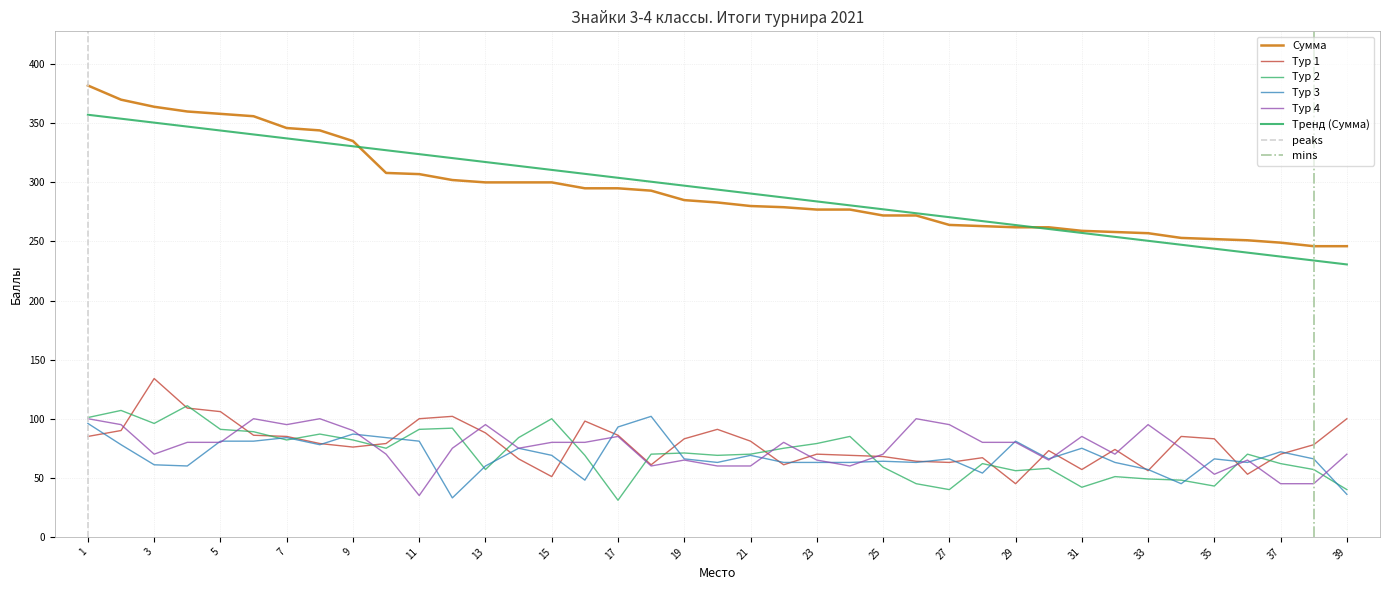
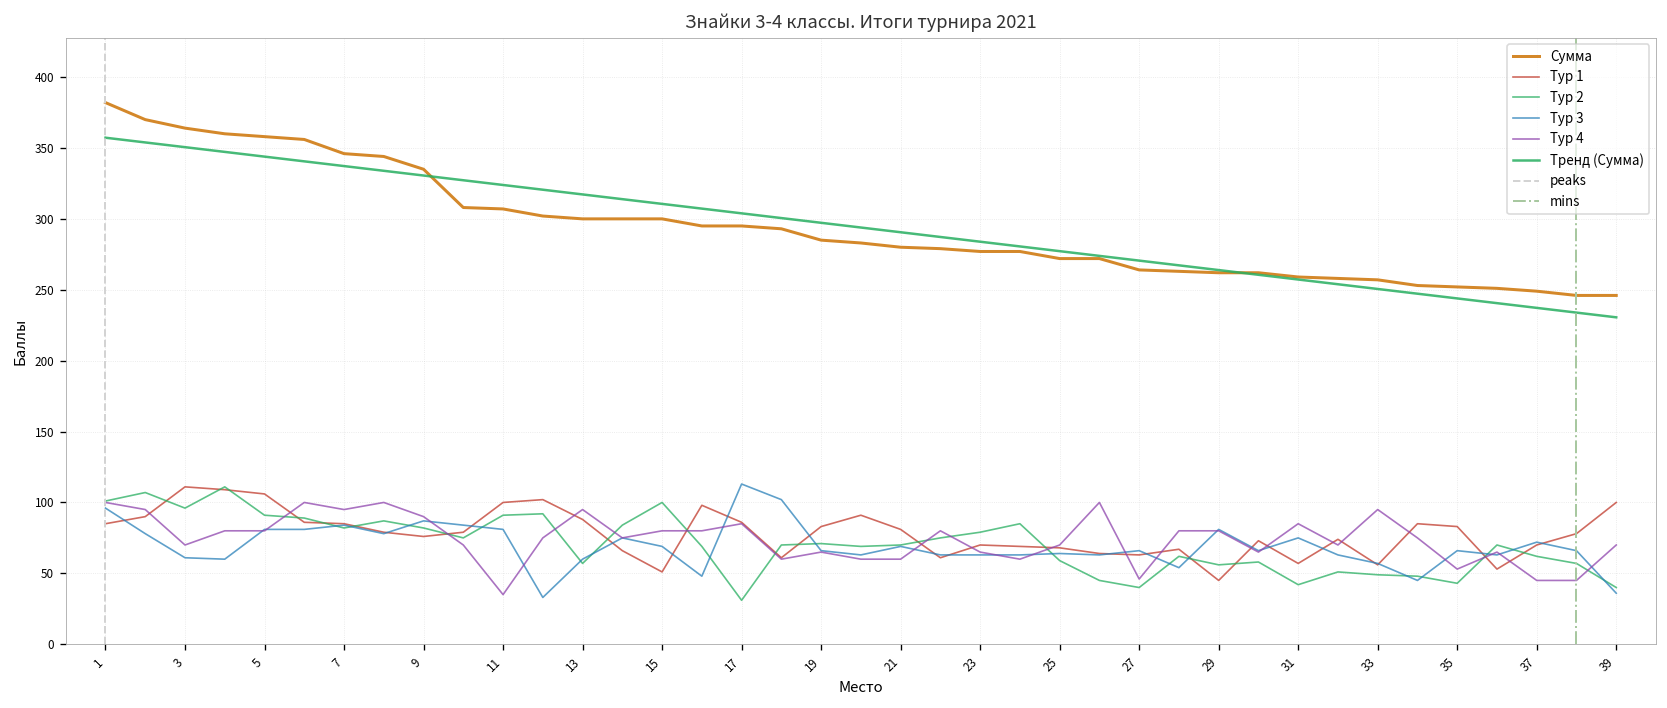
  {
    "Сумма": {
      "1": 382,
      "3": 364,
      "5": 358,
      "7": 346,
      "9": 335,
      "11": 307,
      "13": 300,
      "15": 300,
      "17": 295,
      "19": 285,
      "21": 280,
      "23": 277,
      "25": 272,
      "27": 264,
      "33": 257,
      "35": 252,
      "37": 249,
      "39": 246
    },
    "Тур 1": {
      "1": 85,
-     "3": 134,
+     "3": 111,
      "5": 106,
      "9": 76,
      "11": 100,
      "13": 88,
      "15": 51,
      "19": 83,
      "21": 81,
      "23": 70,
      "27": 63,
      "29": 45,
      "31": 57,
      "35": 83,
      "39": 100
    },
    "Тур 3": {
      "1": 96,
      "3": 61,
      "9": 87,
      "11": 81,
      "13": 60,
      "15": 69,
-     "17": 93,
+     "17": 113,
      "25": 64,
      "27": 66,
      "31": 75,
      "35": 66,
      "39": 36
    },
    "Тур 4": {
      "3": 70,
      "7": 95,
      "9": 90,
      "11": 35,
      "13": 95,
      "15": 80,
      "21": 60,
-     "27": 95,
+     "27": 46,
      "31": 85,
      "33": 95,
      "35": 53,
      "37": 45,
      "39": 70
    }
  }
